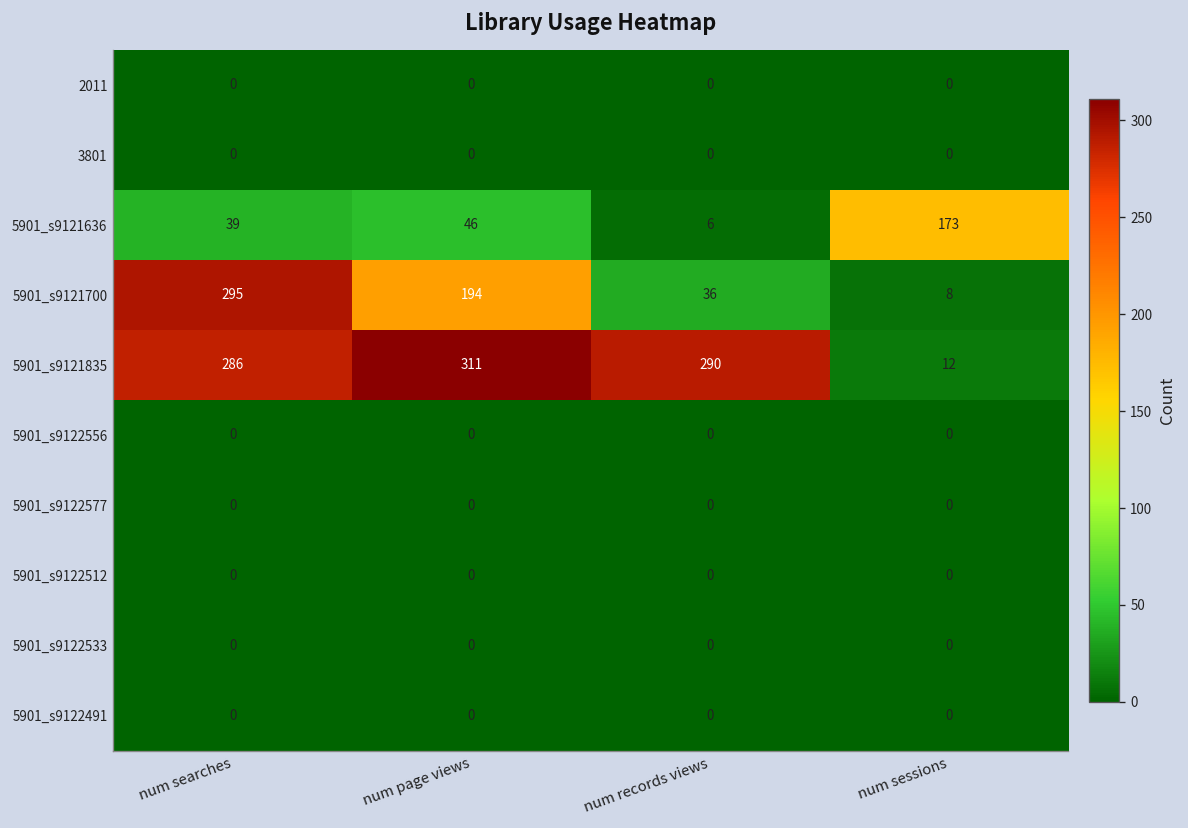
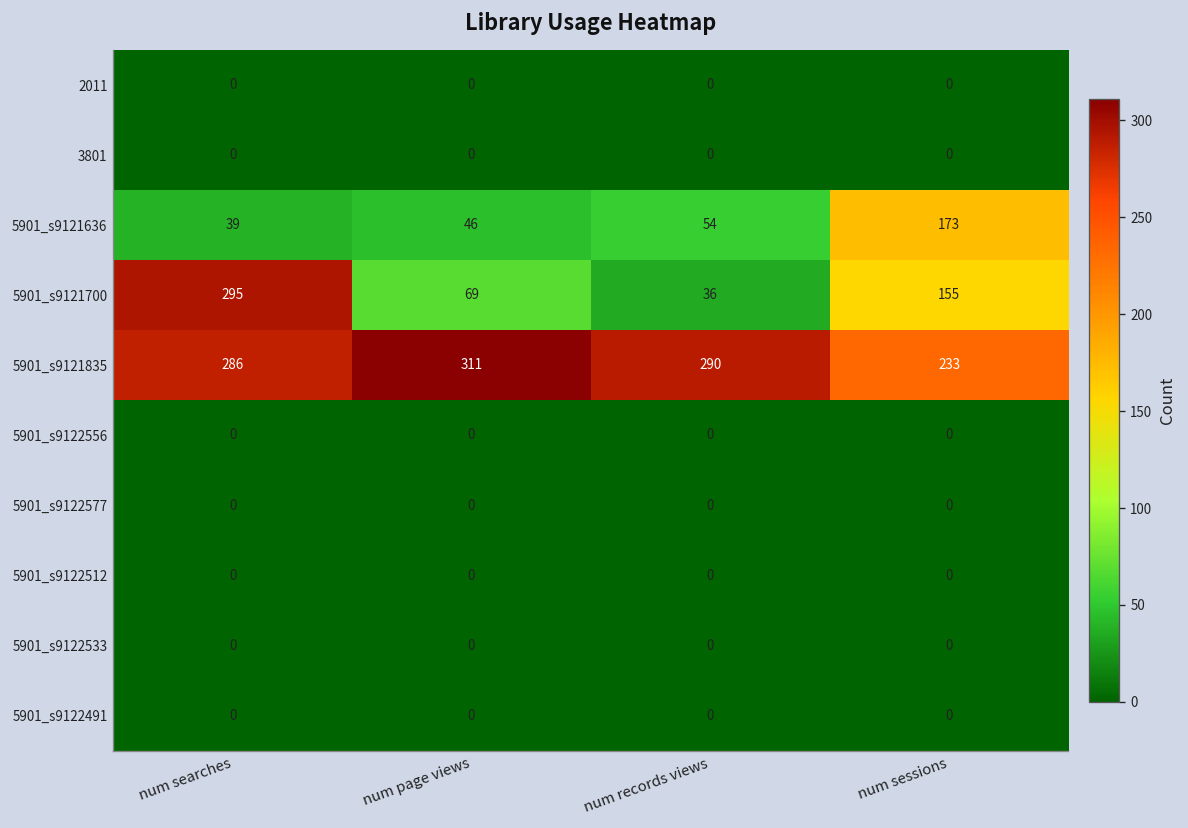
  {
    "2011": {
      "num searches": 0,
      "num page views": 0,
      "num records views": 0,
      "num sessions": 0
    },
    "3801": {
      "num searches": 0,
      "num page views": 0,
      "num records views": 0,
      "num sessions": 0
    },
    "5901_s9121636": {
      "num searches": 39,
      "num page views": 46,
-     "num records views": 6,
+     "num records views": 54,
      "num sessions": 173
    },
    "5901_s9121700": {
      "num searches": 295,
-     "num page views": 194,
+     "num page views": 69,
      "num records views": 36,
-     "num sessions": 8
+     "num sessions": 155
    },
    "5901_s9121835": {
      "num searches": 286,
      "num page views": 311,
      "num records views": 290,
-     "num sessions": 12
+     "num sessions": 233
    },
    "5901_s9122556": {
      "num searches": 0,
      "num page views": 0,
      "num records views": 0,
      "num sessions": 0
    },
    "5901_s9122577": {
      "num searches": 0,
      "num page views": 0,
      "num records views": 0,
      "num sessions": 0
    },
    "5901_s9122512": {
      "num searches": 0,
      "num page views": 0,
      "num records views": 0,
      "num sessions": 0
    },
    "5901_s9122533": {
      "num searches": 0,
      "num page views": 0,
      "num records views": 0,
      "num sessions": 0
    },
    "5901_s9122491": {
      "num searches": 0,
      "num page views": 0,
      "num records views": 0,
      "num sessions": 0
    }
  }
